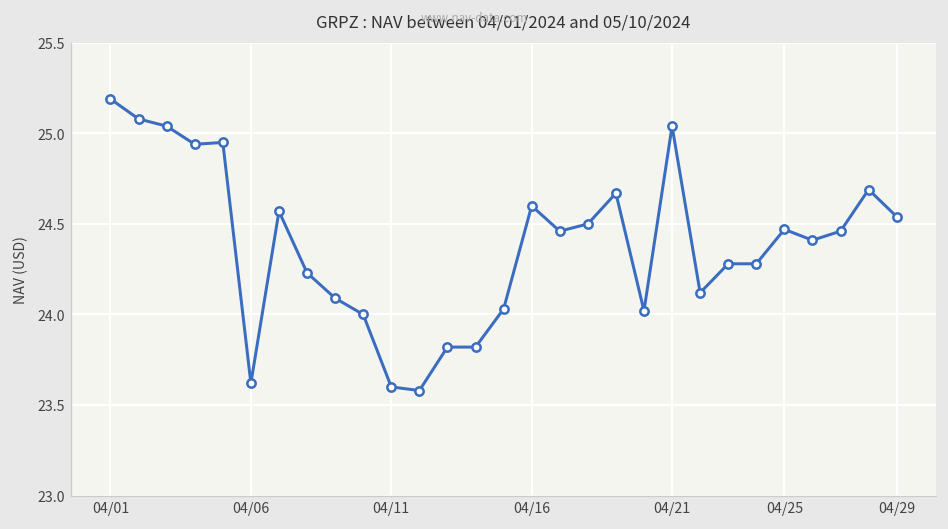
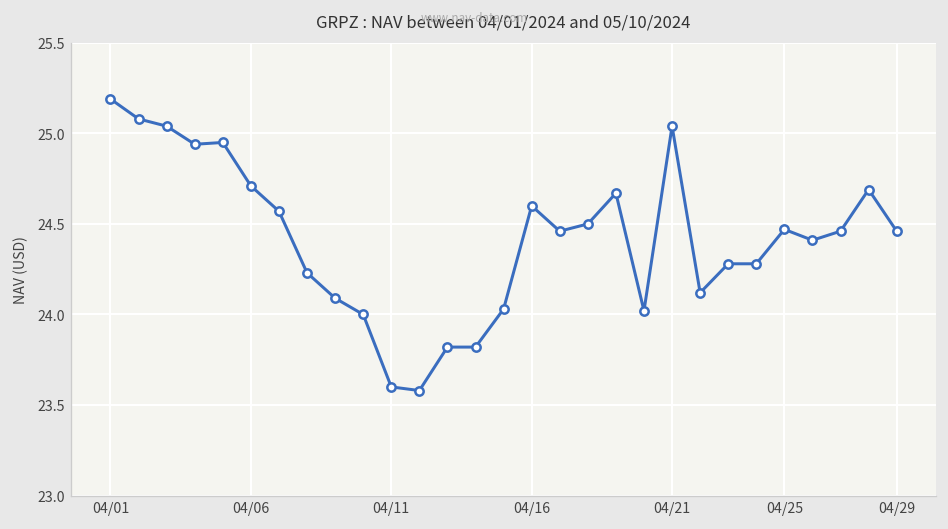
  {
    "04/01": 25.19,
-   "04/06": 23.62,
+   "04/06": 24.71,
    "04/11": 23.60,
    "04/16": 24.60,
    "04/21": 25.04,
    "04/25": 24.47,
-   "04/29": 24.54
+   "04/29": 24.46
  }
